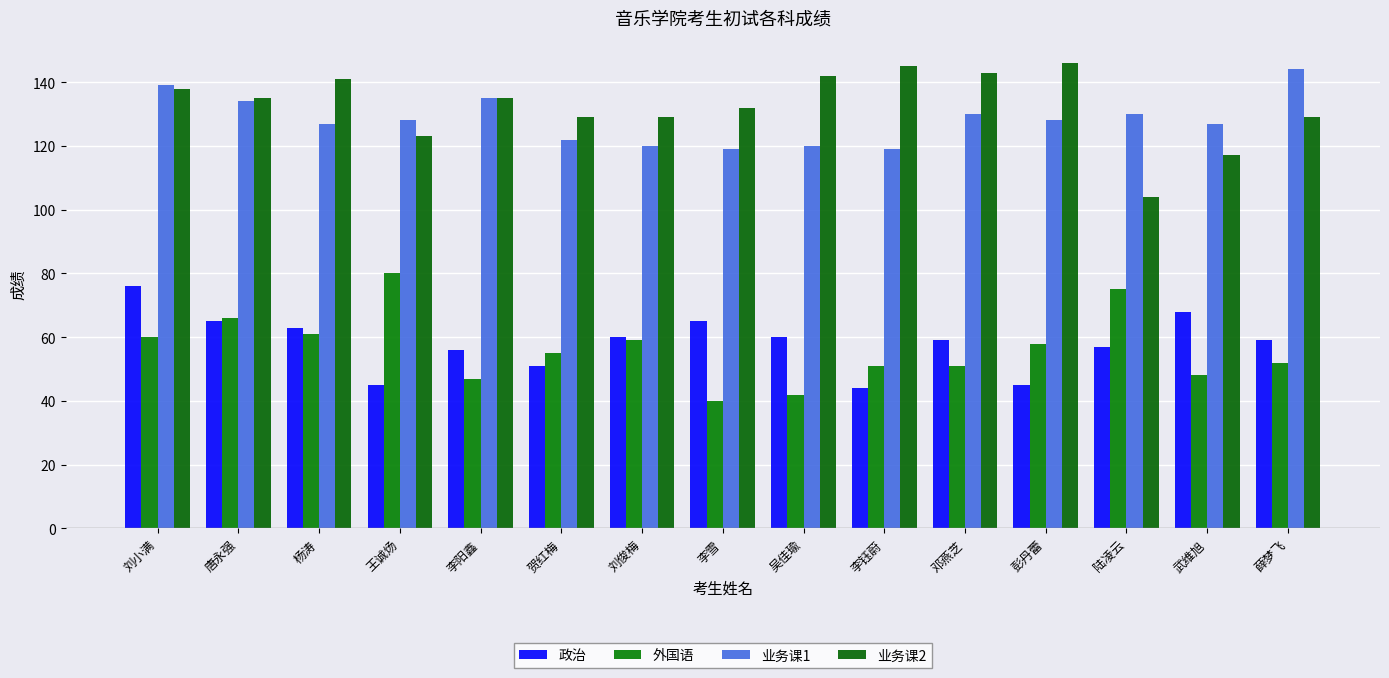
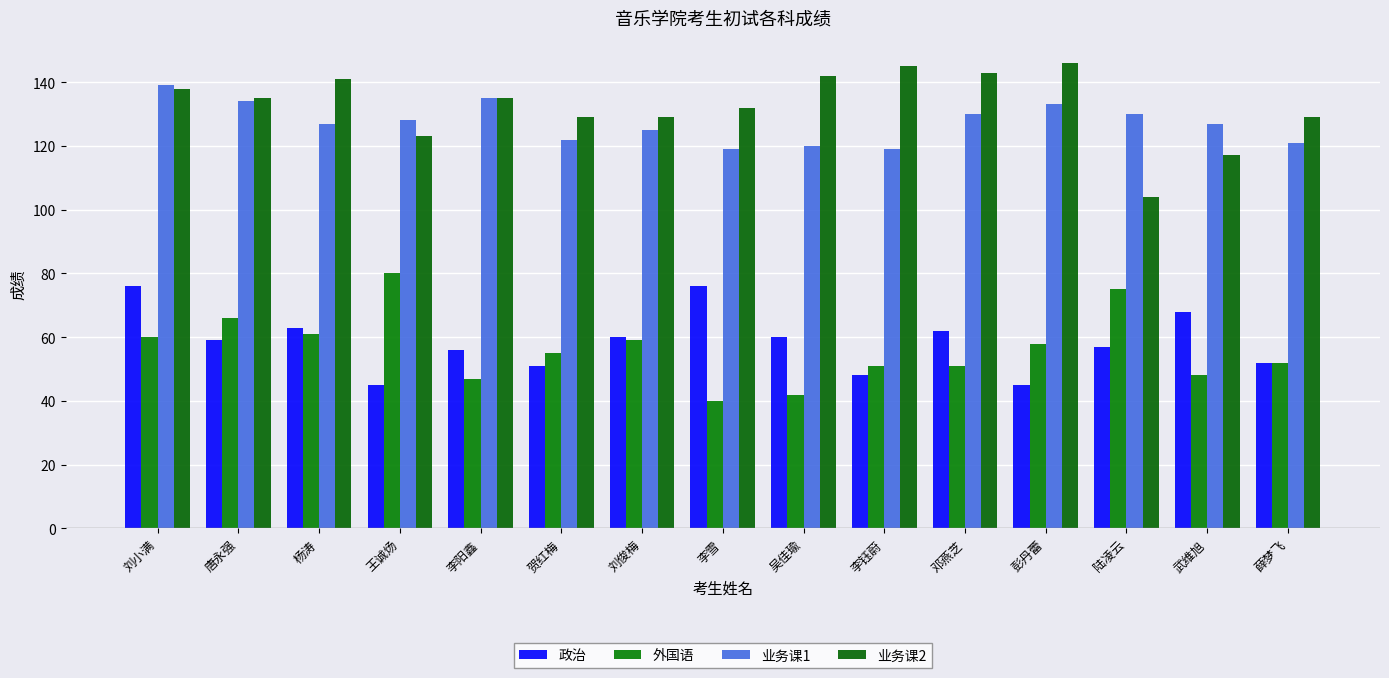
  {
    "政治": {
      "刘小满": 76,
-     "唐永强": 65,
+     "唐永强": 59,
      "杨涛": 63,
      "王诚炀": 45,
      "李阳鑫": 56,
      "贺红梅": 51,
      "刘俊梅": 60,
-     "李雪": 65,
+     "李雪": 76,
      "吴佳瑜": 60,
-     "李钰蔚": 44,
-     "邓燕芝": 59,
+     "李钰蔚": 48,
+     "邓燕芝": 62,
      "彭丹蕾": 45,
      "陆凌云": 57,
      "武维旭": 68,
-     "薛梦飞": 59
+     "薛梦飞": 52
    },
    "业务课1": {
      "刘小满": 139,
      "唐永强": 134,
      "杨涛": 127,
      "王诚炀": 128,
      "李阳鑫": 135,
      "贺红梅": 122,
-     "刘俊梅": 120,
+     "刘俊梅": 125,
      "李雪": 119,
      "吴佳瑜": 120,
      "李钰蔚": 119,
      "邓燕芝": 130,
-     "彭丹蕾": 128,
+     "彭丹蕾": 133,
      "陆凌云": 130,
      "武维旭": 127,
-     "薛梦飞": 144
+     "薛梦飞": 121
    }
  }
